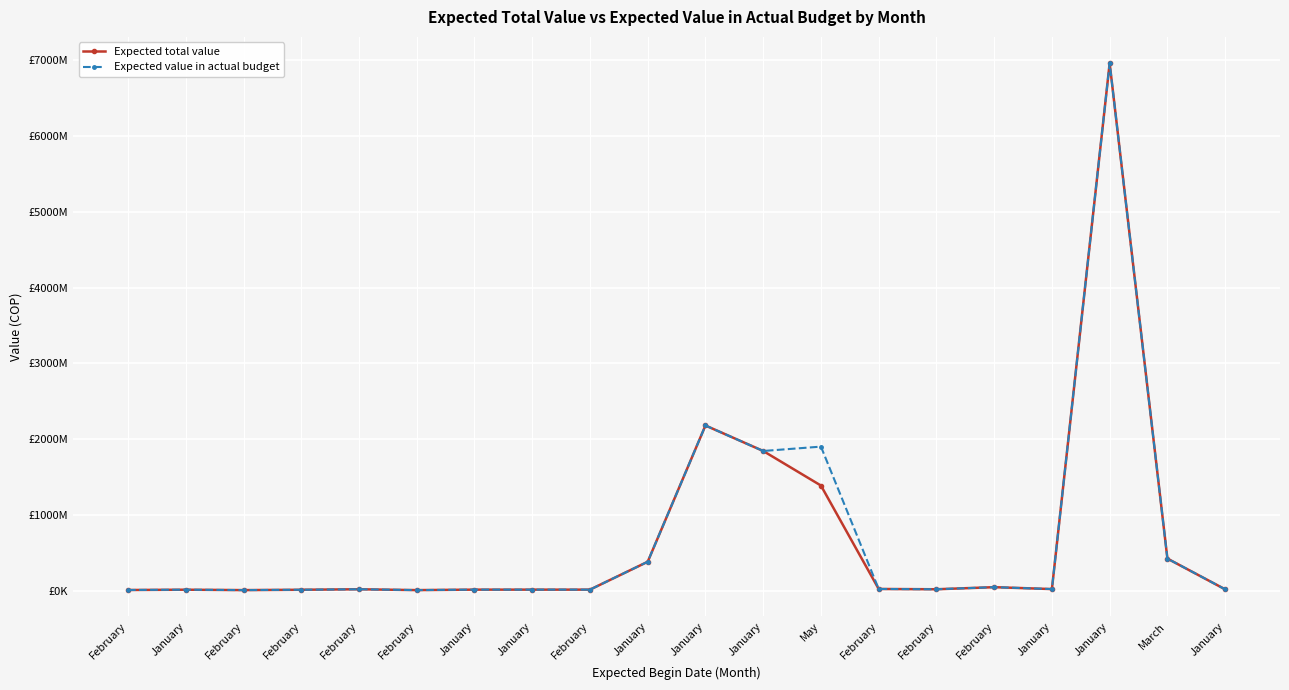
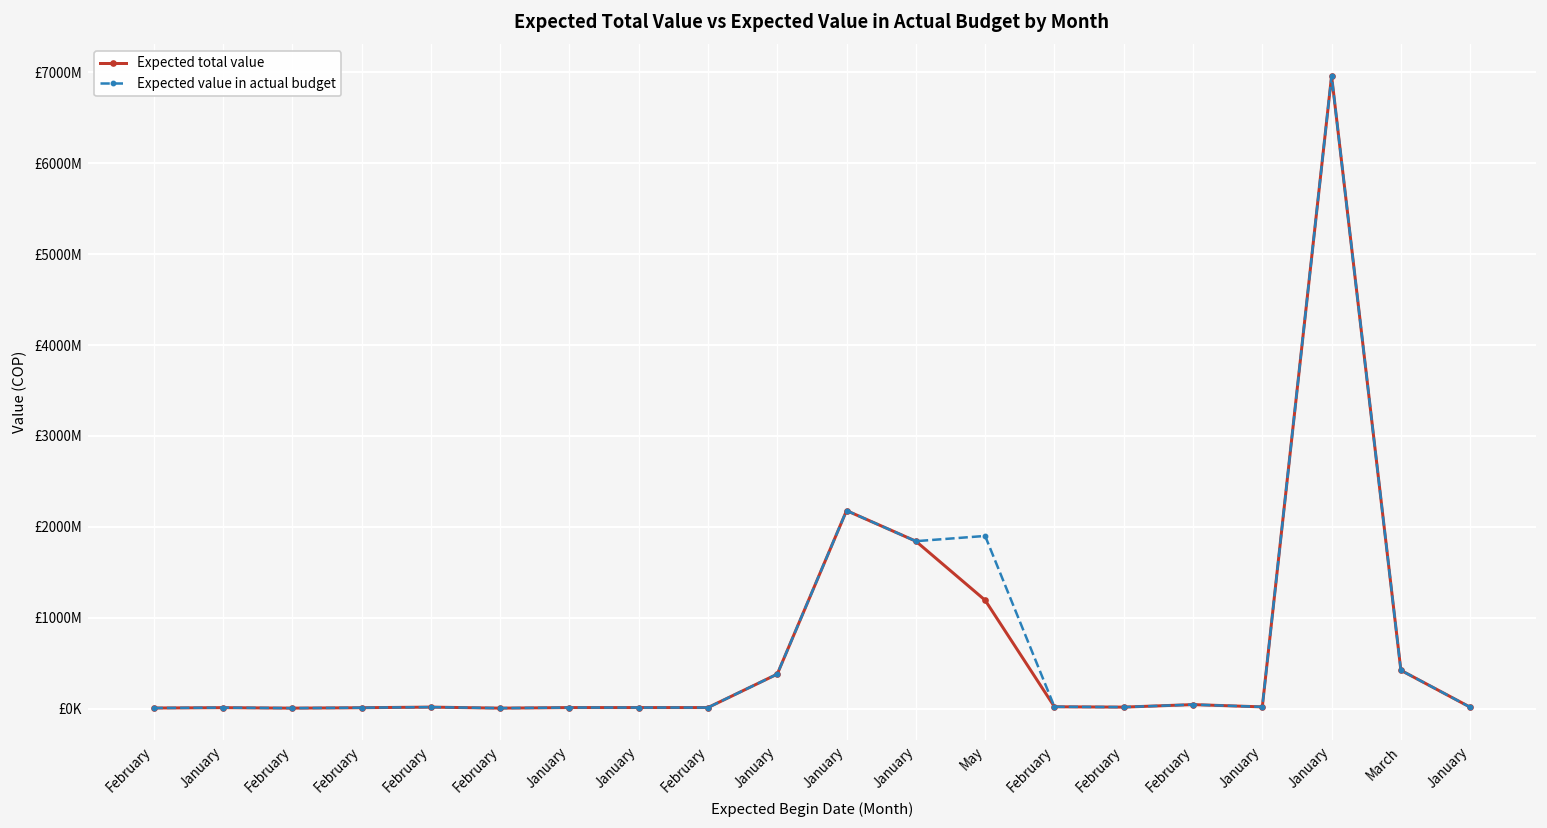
  {
    "Expected total value": {
-     "May": "£1400000000"
+     "May": "£1200000000"
    },
    "Expected value in actual budget": {
      "May": "£1900000000"
    }
  }
